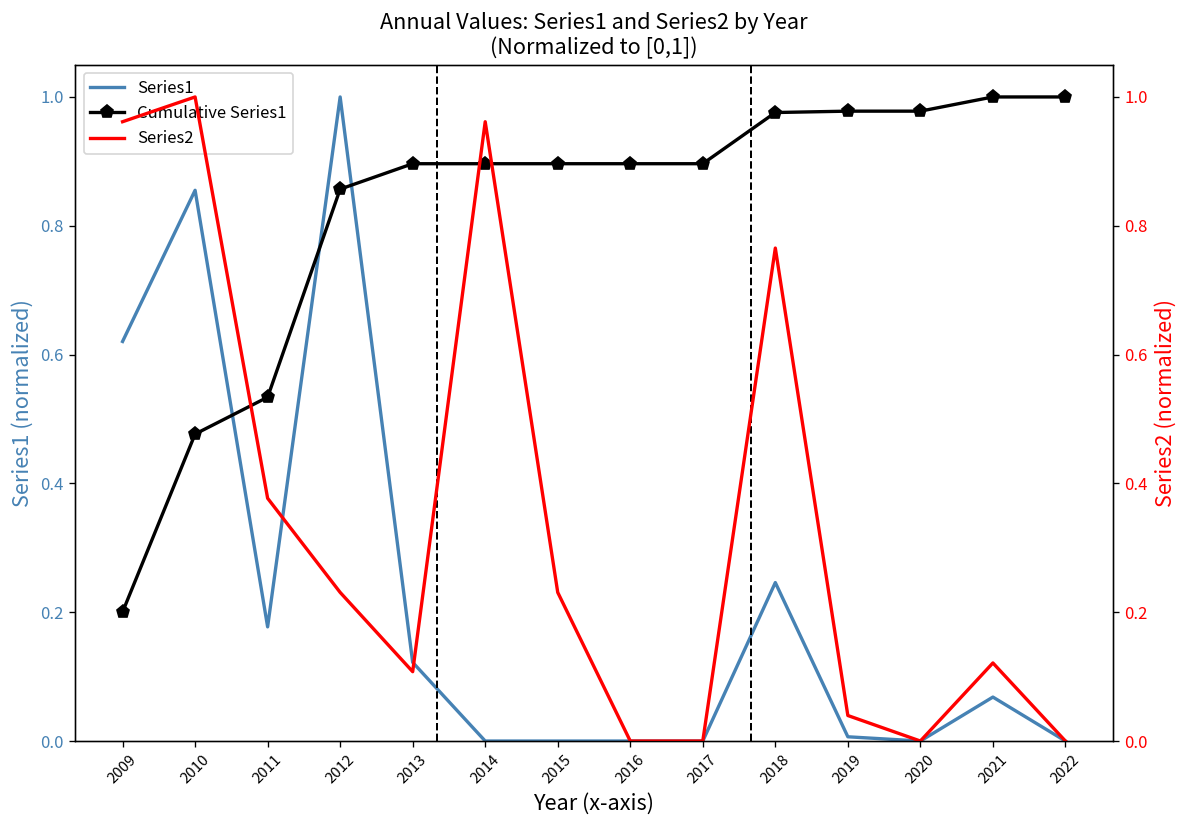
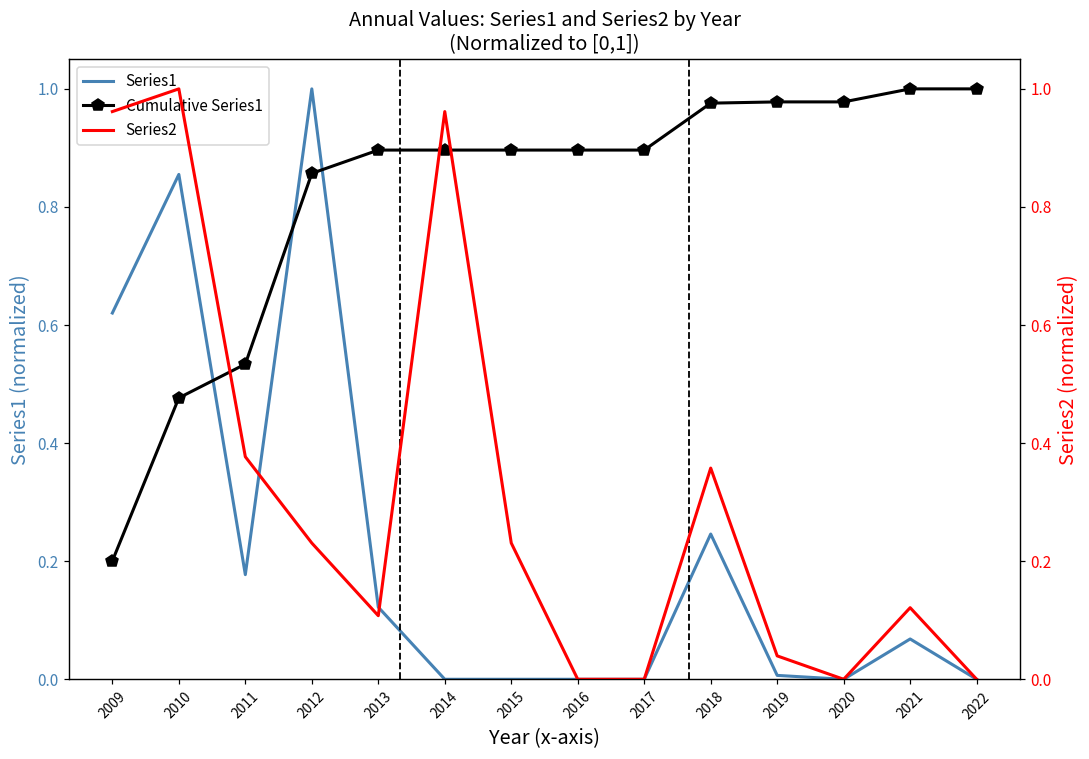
  {
    "Series1": {
      "2009": 0.62,
      "2010": 0.86,
      "2011": 0.18,
      "2012": 1.00,
      "2013": 0.12,
      "2014": 0.00,
      "2015": 0.00,
      "2016": 0.00,
      "2017": 0.00,
      "2018": 0.25,
      "2019": 0.01,
      "2020": 0.00,
      "2021": 0.07,
      "2022": 0.00
    },
    "Cumulative Series1": {
      "2009": 0.20,
      "2010": 0.48,
      "2011": 0.53,
      "2012": 0.86,
      "2013": 0.90,
      "2014": 0.90,
      "2015": 0.90,
      "2016": 0.90,
      "2017": 0.90,
      "2018": 0.98,
      "2019": 0.98,
      "2020": 0.98,
      "2021": 1.00,
      "2022": 1.00
    },
    "Series2": {
      "2011": 0.38,
      "2012": 0.23,
      "2013": 0.11,
      "2014": 0.96,
      "2015": 0.23,
      "2016": 0.00,
      "2017": 0.00,
-     "2018": 0.77,
+     "2018": 0.36,
      "2019": 0.04,
      "2020": 0.00,
      "2021": 0.12,
      "2022": 0.00
    }
  }
